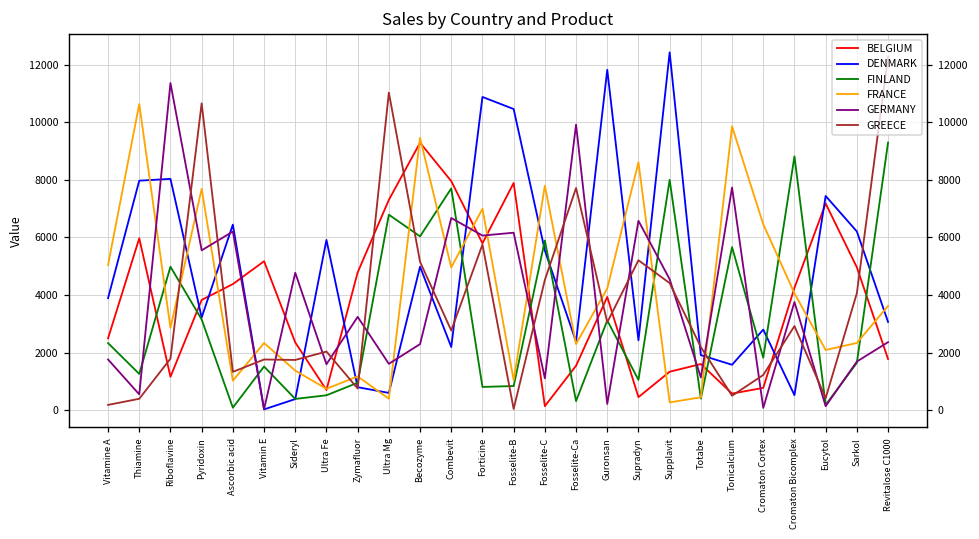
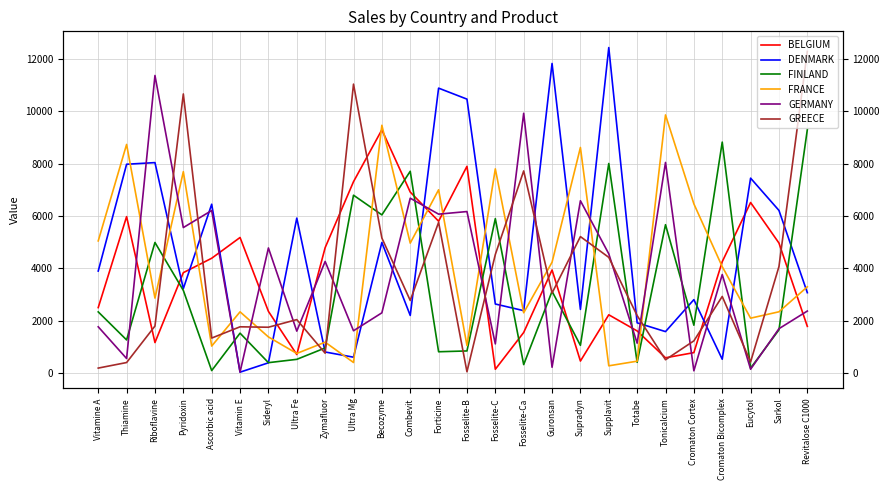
  {
    "BELGIUM": {
      "Vitamine A": 2500,
      "Thiamine": 6000,
      "Riboflavine": 1200,
      "Pyridoxin": 3800,
      "Ascorbic acid": 4400,
      "Vitamin E": 5200,
      "Sideryl": 2400,
      "Zymafluor": 4800,
      "Ultra Mg": 7300,
      "Becozyme": 9300,
-     "Combevit": 8000,
+     "Combevit": 6900,
      "Fosselite-B": 7900,
      "Fosselite-C": 100,
      "Fosselite-Ca": 1500,
      "Guronsan": 3900,
      "Supradyn": 500,
-     "Supplavit": 1300,
+     "Supplavit": 2200,
      "Totabe": 1600,
      "Cromaton Cortex": 800,
      "Cromaton Bicomplex": 4300,
-     "Eucytol": 7200,
+     "Eucytol": 6500,
      "Sarkol": 5000,
      "Revitalose C1000": 1800
    },
    "DENMARK": {
      "Vitamine A": 3900,
      "Thiamine": 8000,
      "Riboflavine": 8000,
      "Ascorbic acid": 6400,
      "Ultra Fe": 5900,
      "Ultra Mg": 600,
      "Becozyme": 5000,
      "Combevit": 2200,
      "Forticine": 10900,
      "Fosselite-B": 10500,
-     "Fosselite-C": 5500,
+     "Fosselite-C": 2600,
      "Guronsan": 11800,
      "Supradyn": 2400,
      "Supplavit": 12400,
      "Totabe": 1900,
      "Tonicalcium": 1600,
      "Cromaton Cortex": 2800,
      "Cromaton Bicomplex": 500,
      "Eucytol": 7400,
      "Sarkol": 6200,
      "Revitalose C1000": 3100
    },
    "FINLAND": {
      "Vitamine A": 2300,
      "Thiamine": 1300,
      "Riboflavine": 5000,
      "Ascorbic acid": 100,
      "Vitamin E": 1500,
      "Ultra Fe": 500,
      "Zymafluor": 1000,
      "Ultra Mg": 6800,
      "Becozyme": 6000,
      "Combevit": 7700,
      "Forticine": 800,
      "Fosselite-B": 800,
      "Fosselite-C": 5900,
      "Fosselite-Ca": 300,
      "Supradyn": 1100,
      "Supplavit": 8000,
      "Tonicalcium": 5700,
      "Cromaton Cortex": 1800,
      "Cromaton Bicomplex": 8800,
      "Revitalose C1000": 9300
    },
    "FRANCE": {
      "Vitamine A": 5000,
-     "Thiamine": 10600,
+     "Thiamine": 8700,
      "Riboflavine": 2900,
      "Pyridoxin": 7700,
      "Ascorbic acid": 1000,
      "Vitamin E": 2300,
      "Sideryl": 1400,
      "Zymafluor": 1200,
      "Ultra Mg": 400,
      "Becozyme": 9500,
      "Combevit": 5000,
      "Forticine": 7000,
      "Fosselite-B": 1000,
      "Fosselite-C": 7800,
      "Guronsan": 4200,
      "Supradyn": 8600,
      "Supplavit": 300,
      "Tonicalcium": 9900,
      "Cromaton Cortex": 6500,
      "Cromaton Bicomplex": 4100,
      "Eucytol": 2100,
      "Sarkol": 2300,
-     "Revitalose C1000": 3600
+     "Revitalose C1000": 3300
    },
    "GERMANY": {
      "Vitamine A": 1800,
      "Thiamine": 600,
      "Riboflavine": 11400,
      "Pyridoxin": 5600,
      "Ascorbic acid": 6200,
      "Sideryl": 4800,
      "Ultra Fe": 1600,
-     "Zymafluor": 3200,
+     "Zymafluor": 4300,
      "Ultra Mg": 1600,
      "Becozyme": 2300,
      "Combevit": 6700,
      "Forticine": 6100,
      "Fosselite-B": 6200,
      "Fosselite-C": 1100,
      "Fosselite-Ca": 9900,
      "Guronsan": 200,
      "Supradyn": 6600,
      "Supplavit": 4600,
      "Totabe": 1100,
-     "Tonicalcium": 7700,
+     "Tonicalcium": 8000,
      "Cromaton Cortex": 100,
      "Cromaton Bicomplex": 3800,
      "Revitalose C1000": 2400
    },
    "GREECE": {
      "Vitamine A": 200,
      "Thiamine": 400,
      "Riboflavine": 1800,
      "Pyridoxin": 10700,
      "Ascorbic acid": 1300,
      "Vitamin E": 1800,
      "Sideryl": 1700,
      "Ultra Fe": 2000,
      "Ultra Mg": 11000,
      "Becozyme": 5200,
      "Combevit": 2800,
      "Fosselite-B": 0,
      "Fosselite-C": 4500,
      "Fosselite-Ca": 7700,
      "Supradyn": 5200,
      "Supplavit": 4400,
      "Totabe": 2200,
      "Cromaton Cortex": 1200,
      "Cromaton Bicomplex": 2900,
      "Eucytol": 400,
      "Sarkol": 4100
    }
  }
